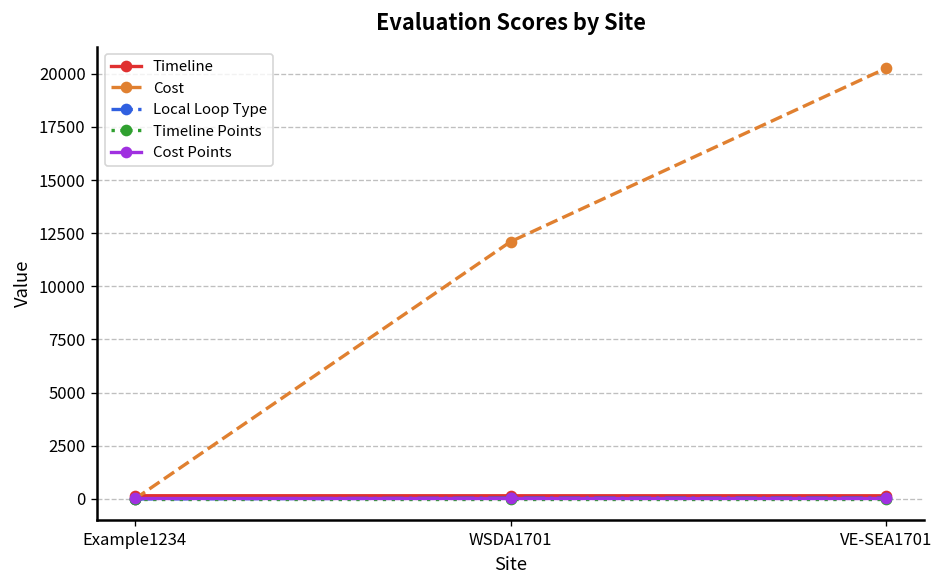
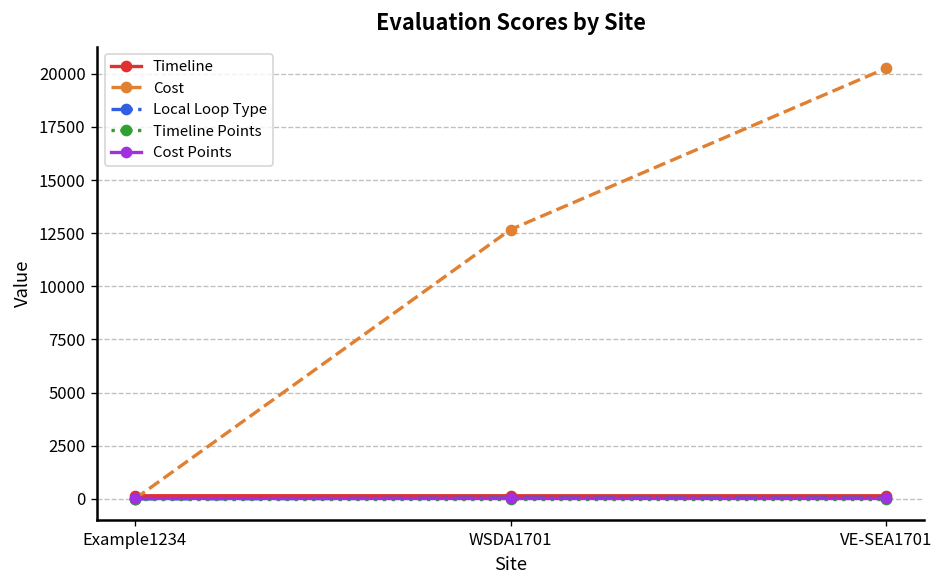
  {
    "Cost": {
-     "WSDA1701": 12100,
+     "WSDA1701": 12700,
      "VE-SEA1701": 20300
    }
  }
